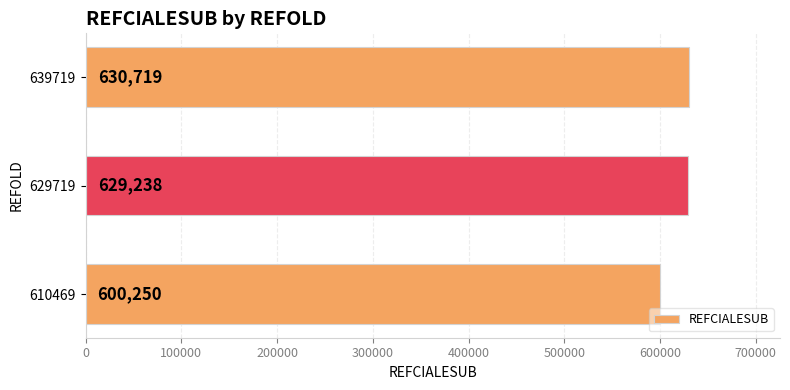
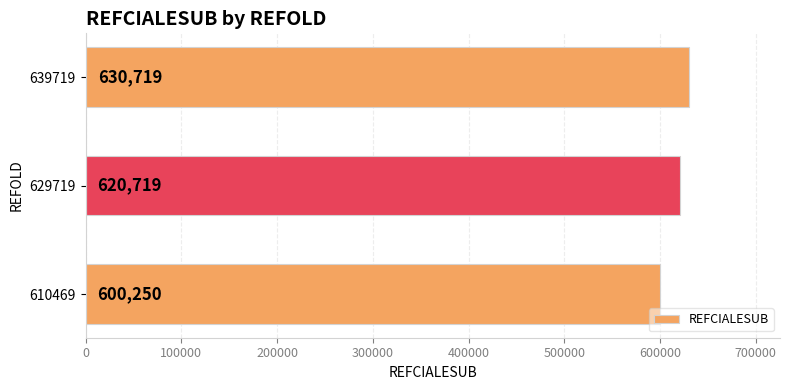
  {
    "639719": "630,719",
-   "629719": "629,238",
+   "629719": "620,719",
    "610469": "600,250"
  }
